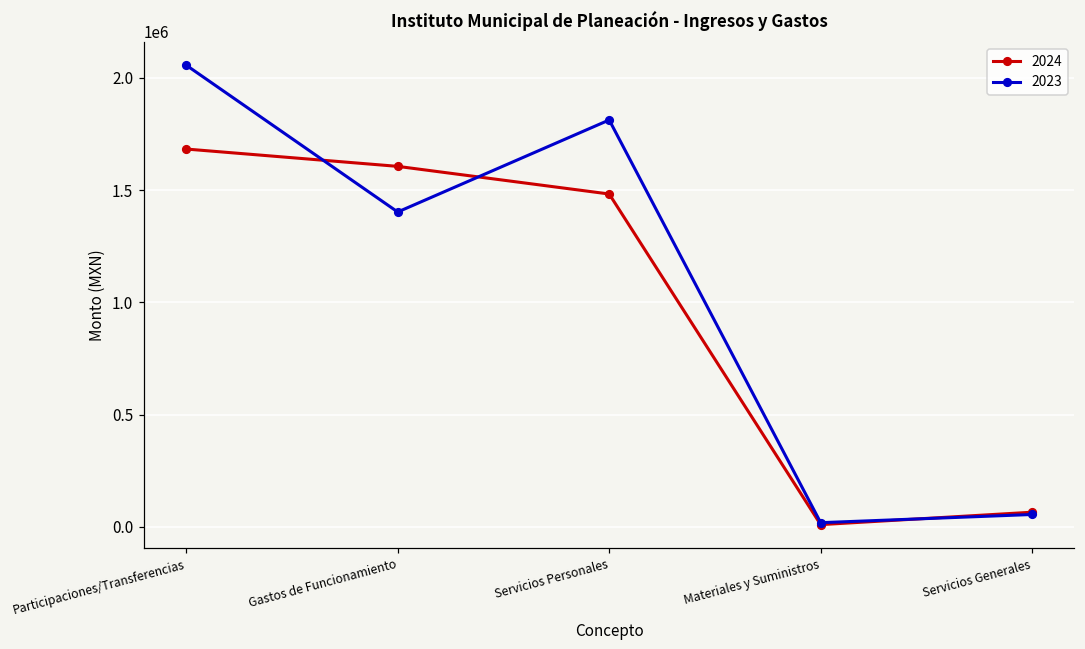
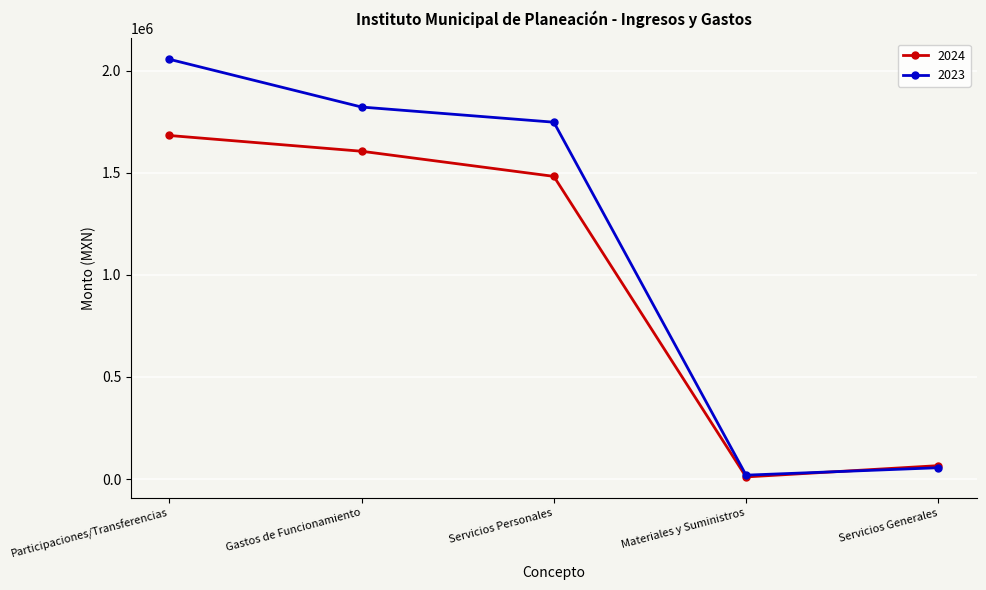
  {
    "2024": {
      "Participaciones/Transferencias": 1680000,
      "Gastos de Funcionamiento": 1610000,
      "Servicios Personales": 1480000
    },
    "2023": {
      "Participaciones/Transferencias": 2060000,
-     "Gastos de Funcionamiento": 1400000,
-     "Servicios Personales": 1810000
+     "Gastos de Funcionamiento": 1820000,
+     "Servicios Personales": 1750000
    }
  }
